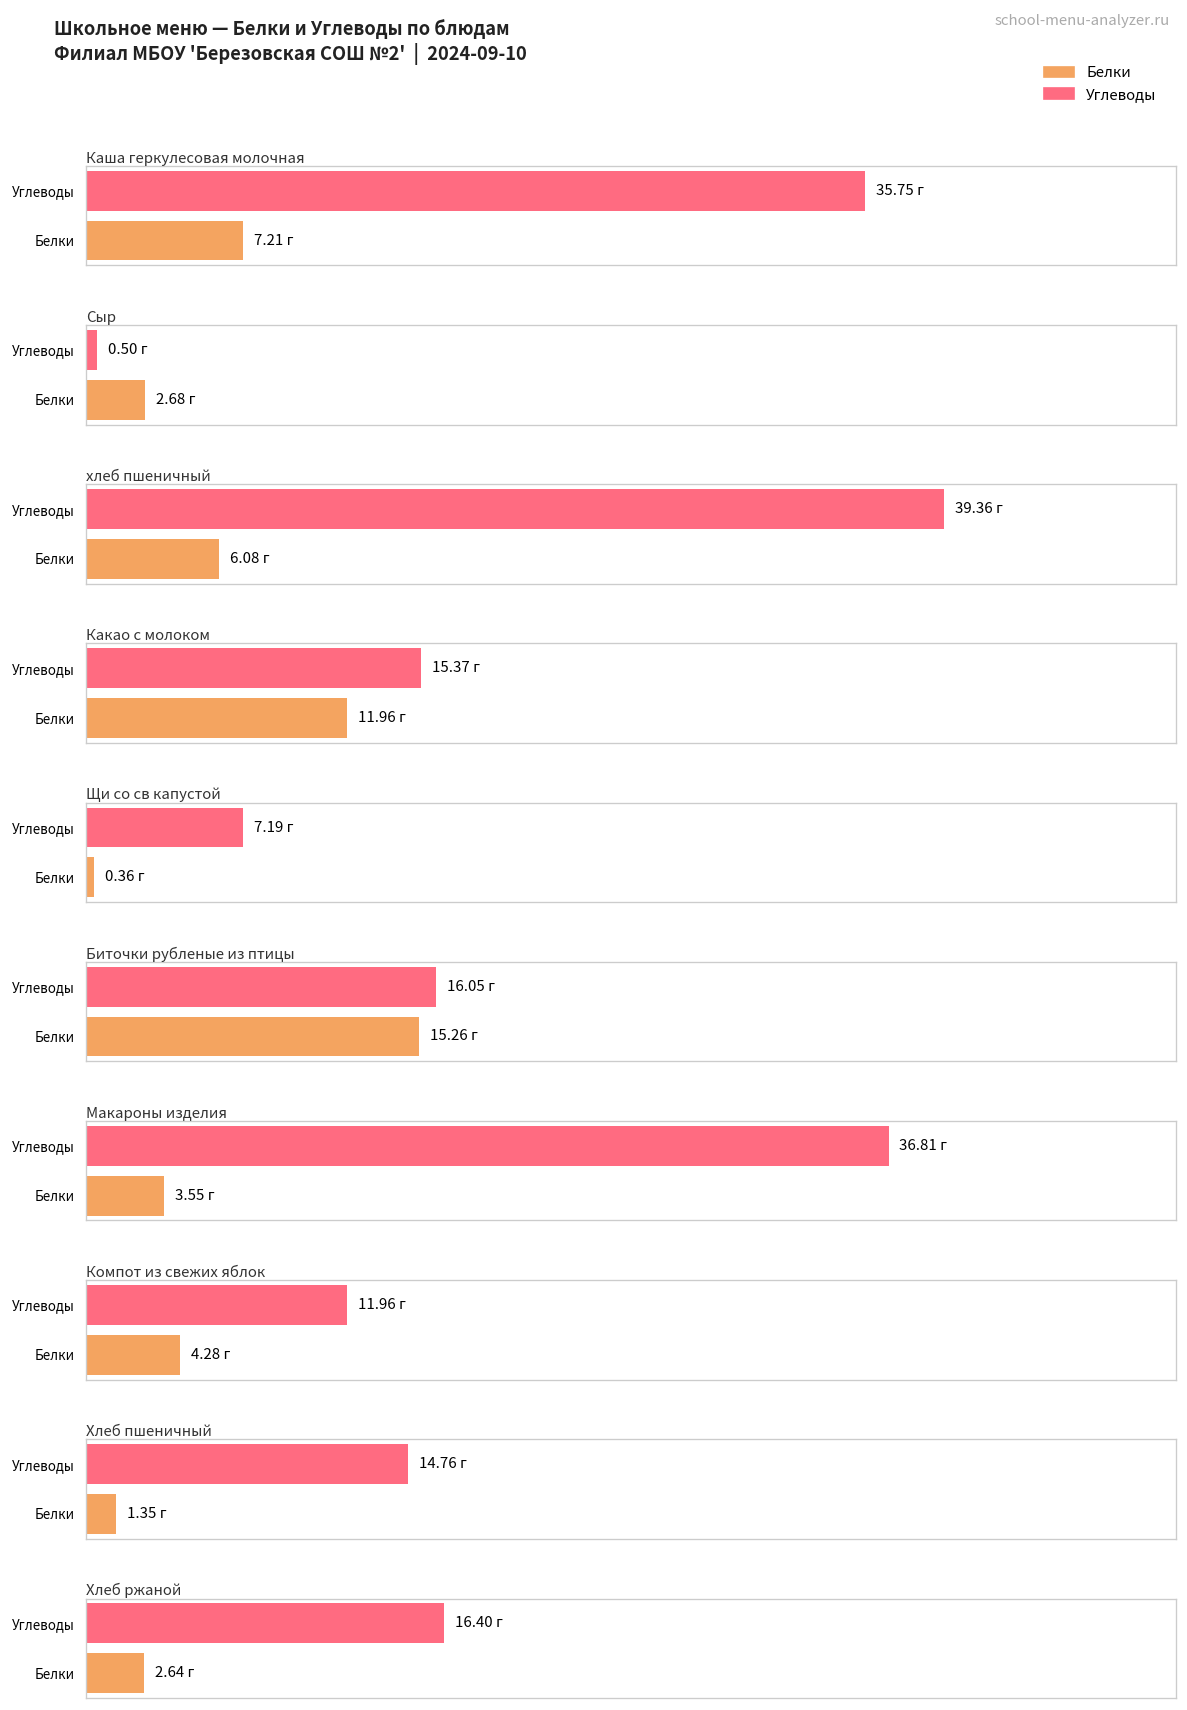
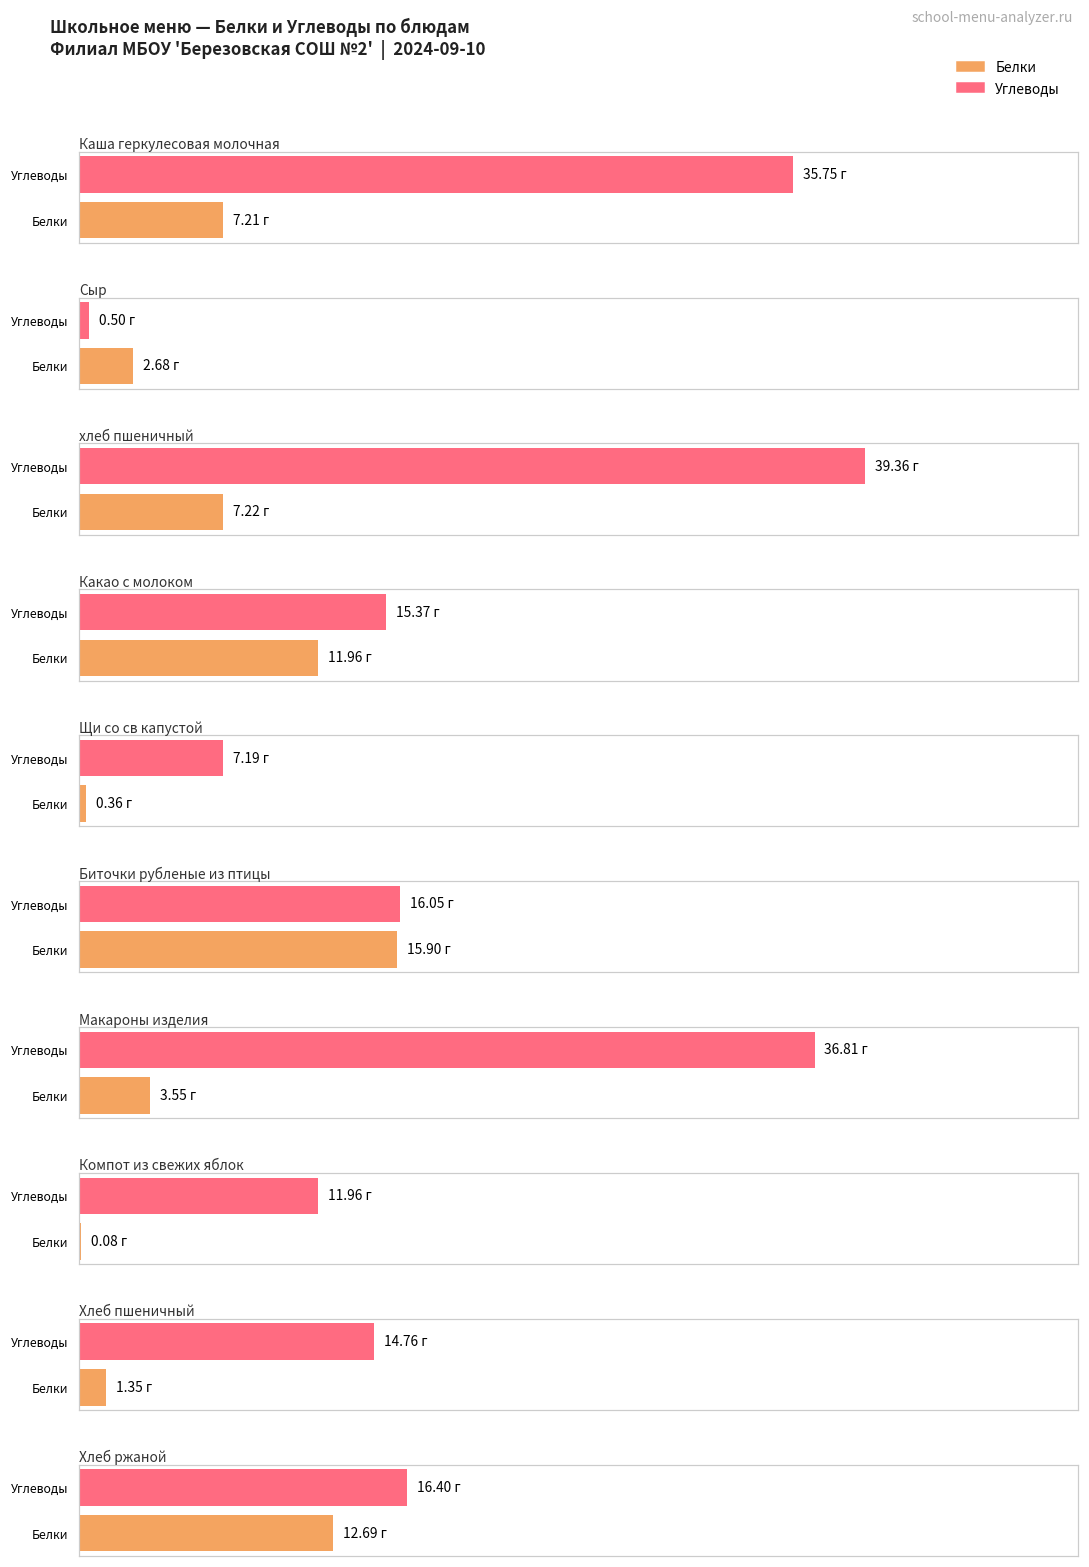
  {
    "Каша геркулесовая молочная": {
      "Углеводы": 35.75,
      "Белки": 7.21
    },
    "Сыр": {
      "Углеводы": 0.50,
      "Белки": 2.68
    },
    "хлеб пшеничный": {
      "Углеводы": 39.36,
-     "Белки": 6.08
+     "Белки": 7.22
    },
    "Какао с молоком": {
      "Углеводы": 15.37,
      "Белки": 11.96
    },
    "Щи со св капустой": {
      "Углеводы": 7.19,
      "Белки": 0.36
    },
    "Биточки рубленые из птицы": {
      "Углеводы": 16.05,
-     "Белки": 15.26
+     "Белки": 15.90
    },
    "Макароны изделия": {
      "Углеводы": 36.81,
      "Белки": 3.55
    },
    "Компот из свежих яблок": {
      "Углеводы": 11.96,
-     "Белки": 4.28
+     "Белки": 0.08
    },
    "Хлеб пшеничный": {
      "Углеводы": 14.76,
      "Белки": 1.35
    },
    "Хлеб ржаной": {
      "Углеводы": 16.40,
-     "Белки": 2.64
+     "Белки": 12.69
    }
  }
